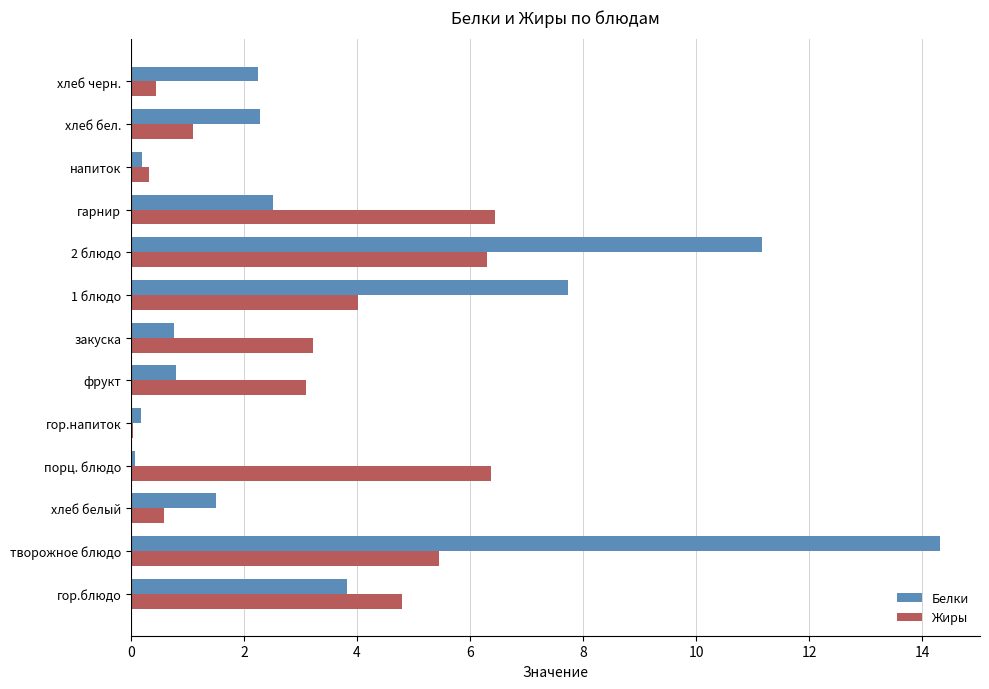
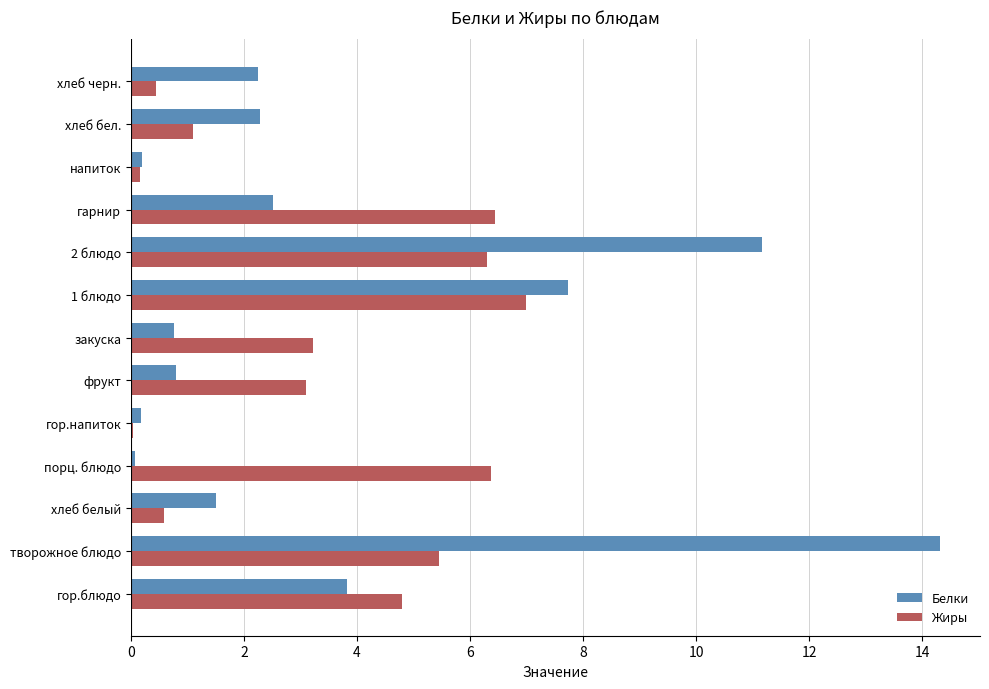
  {
    "Белки": {
      "хлеб черн.": 2.2,
      "хлеб бел.": 2.3,
      "напиток": 0.2,
      "гарнир": 2.5,
      "2 блюдо": 11.2,
      "1 блюдо": 7.7,
      "закуска": 0.8,
      "фрукт": 0.8,
      "гор.напиток": 0.2,
      "порц. блюдо": 0.1,
      "хлеб белый": 1.5,
      "творожное блюдо": 14.3,
      "гор.блюдо": 3.8
    },
    "Жиры": {
      "хлеб черн.": 0.4,
      "хлеб бел.": 1.1,
-     "напиток": 0.3,
+     "напиток": 0.2,
      "гарнир": 6.5,
      "2 блюдо": 6.3,
-     "1 блюдо": 4.0,
+     "1 блюдо": 7.0,
      "закуска": 3.2,
      "фрукт": 3.1,
      "порц. блюдо": 6.4,
      "хлеб белый": 0.6,
      "творожное блюдо": 5.5,
      "гор.блюдо": 4.8
    }
  }
